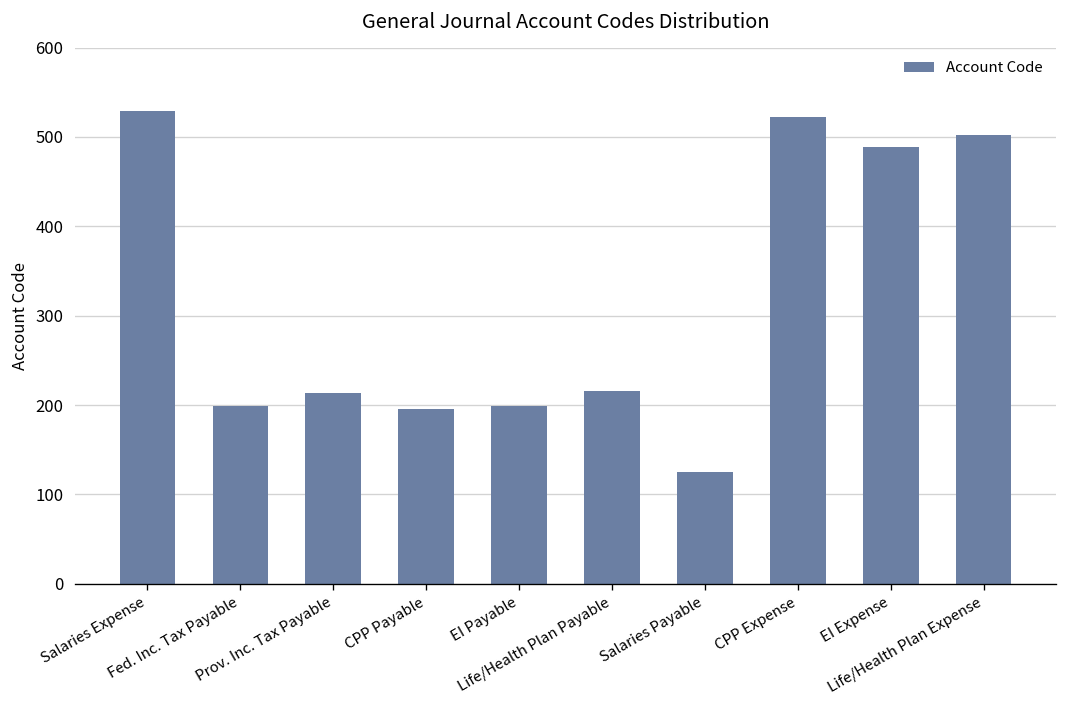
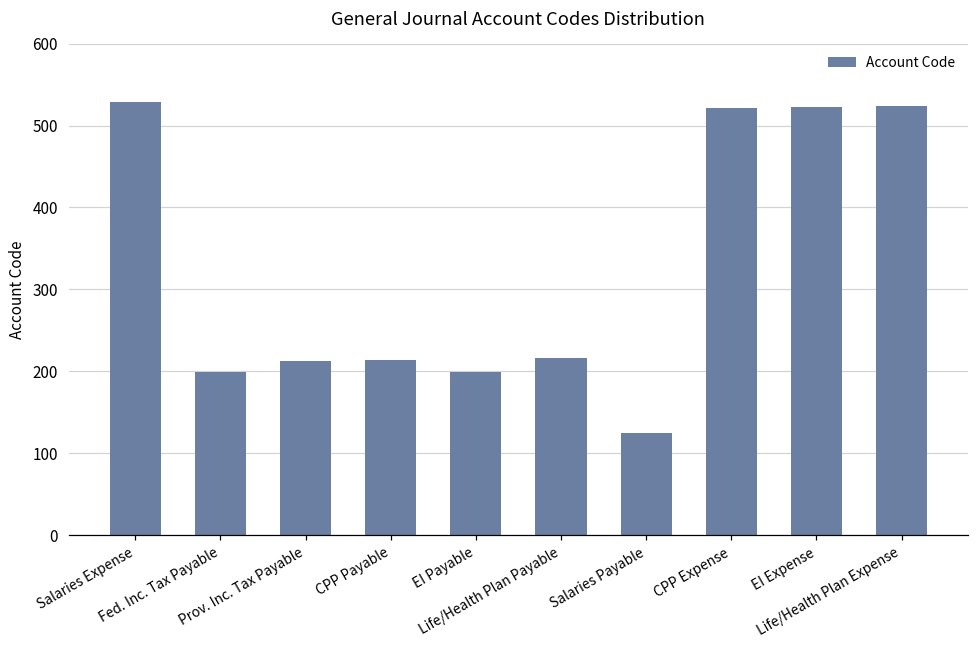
  {
    "Salaries Expense": 530,
    "Fed. Inc. Tax Payable": 200,
    "Prov. Inc. Tax Payable": 210,
-   "CPP Payable": 200,
+   "CPP Payable": 210,
    "EI Payable": 200,
    "Life/Health Plan Payable": 220,
    "Salaries Payable": 130,
    "CPP Expense": 520,
-   "EI Expense": 490,
-   "Life/Health Plan Expense": 500
+   "EI Expense": 520,
+   "Life/Health Plan Expense": 520
  }
